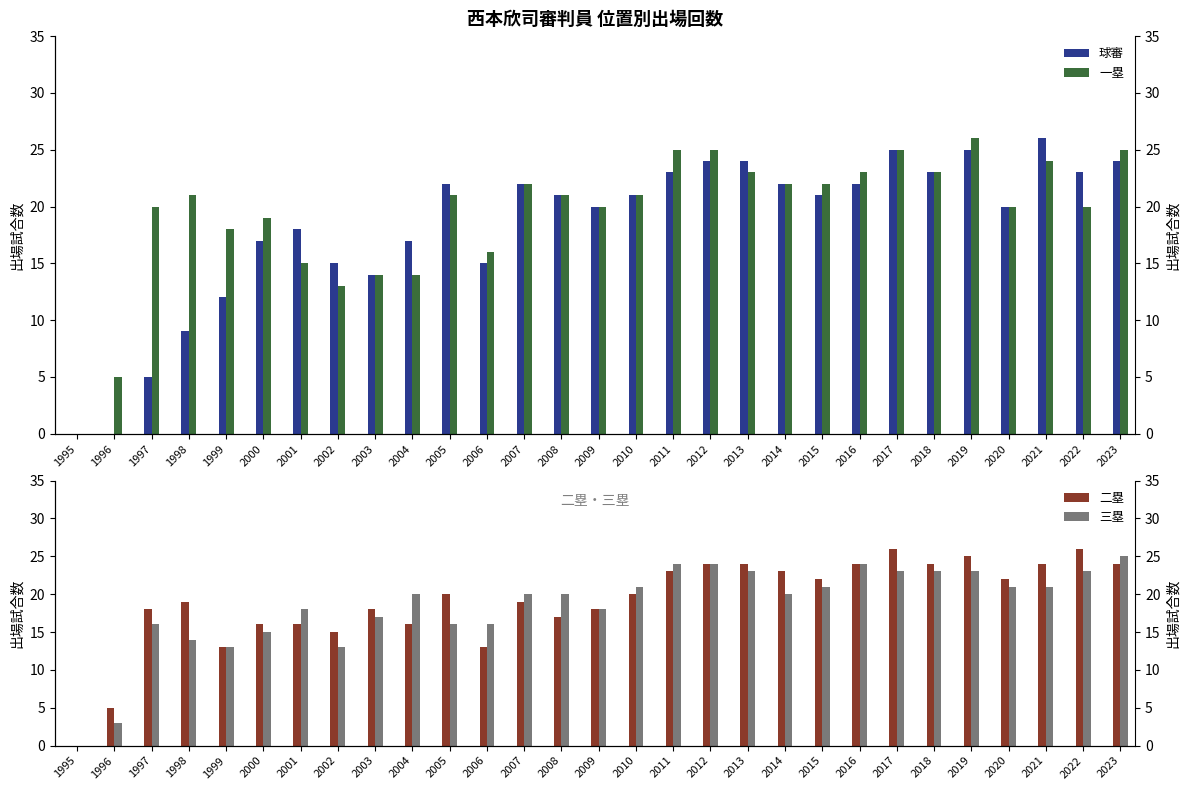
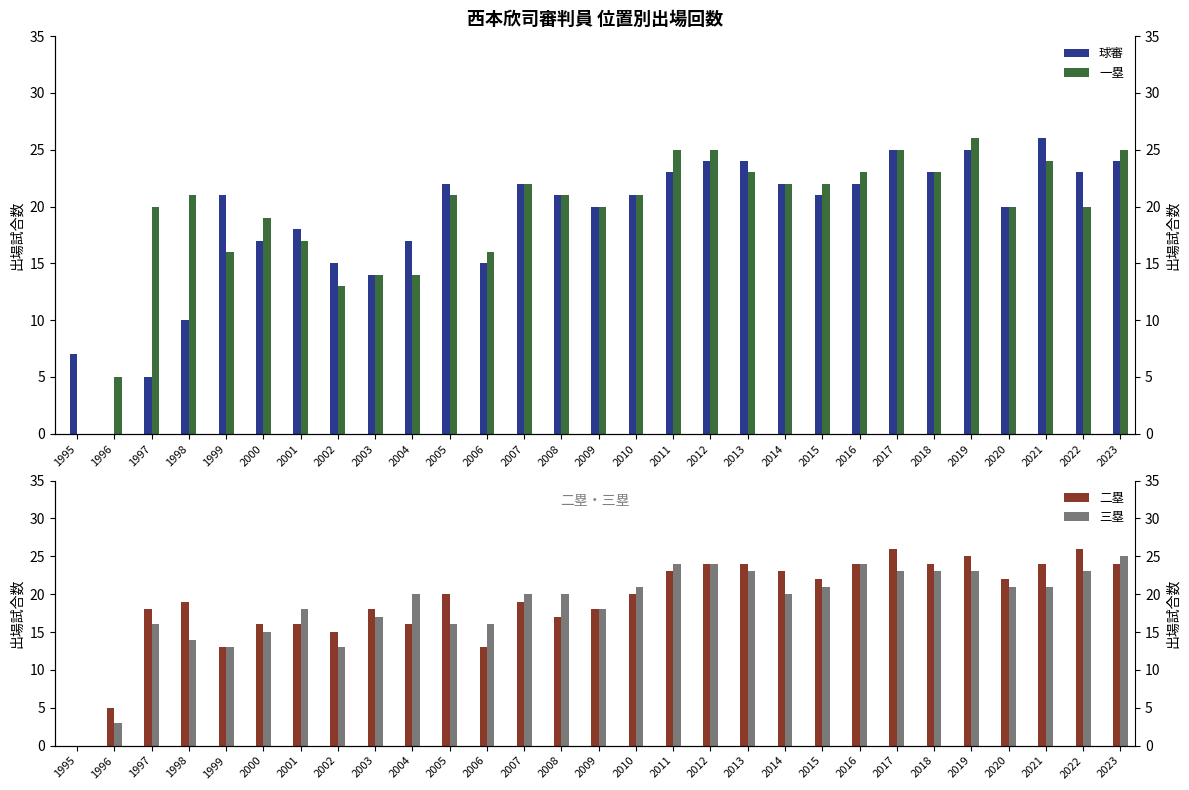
  {
    "西本欣司審判員 位置別出場回数": {
      "球審": {
-       "1995": 0,
+       "1995": 7,
        "1996": 0,
        "1997": 5,
-       "1998": 9,
-       "1999": 12,
+       "1998": 10,
+       "1999": 21,
        "2000": 17,
        "2001": 18,
        "2002": 15,
        "2003": 14,
        "2004": 17,
        "2005": 22,
        "2006": 15,
        "2007": 22,
        "2008": 21,
        "2009": 20,
        "2010": 21,
        "2011": 23,
        "2012": 24,
        "2013": 24,
        "2014": 22,
        "2015": 21,
        "2016": 22,
        "2017": 25,
        "2018": 23,
        "2019": 25,
        "2020": 20,
        "2021": 26,
        "2022": 23,
        "2023": 24
      },
      "一塁": {
        "1995": 0,
        "1996": 5,
        "1997": 20,
        "1998": 21,
-       "1999": 18,
+       "1999": 16,
        "2000": 19,
-       "2001": 15,
+       "2001": 17,
        "2002": 13,
        "2003": 14,
        "2004": 14,
        "2005": 21,
        "2006": 16,
        "2007": 22,
        "2008": 21,
        "2009": 20,
        "2010": 21,
        "2011": 25,
        "2012": 25,
        "2013": 23,
        "2014": 22,
        "2015": 22,
        "2016": 23,
        "2017": 25,
        "2018": 23,
        "2019": 26,
        "2020": 20,
        "2021": 24,
        "2022": 20,
        "2023": 25
      }
    }
  }
